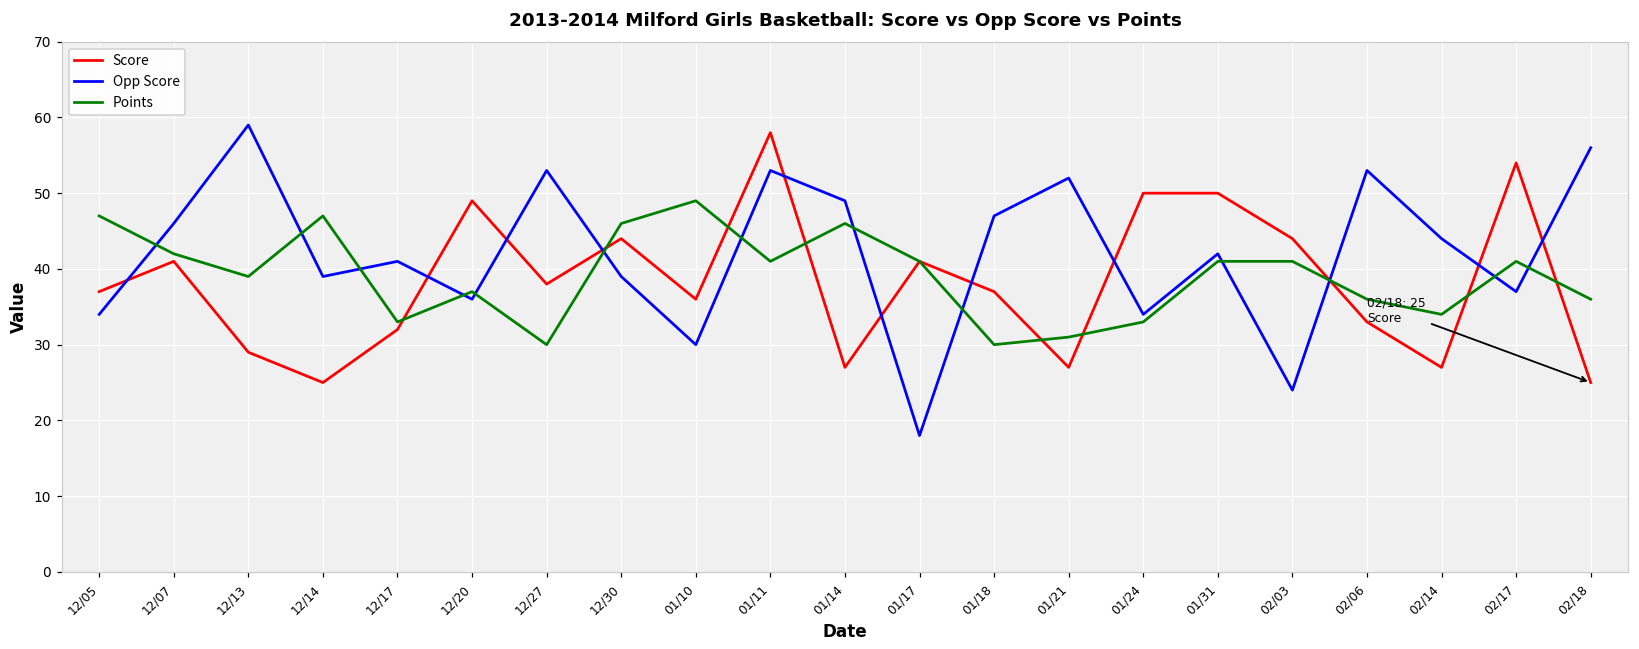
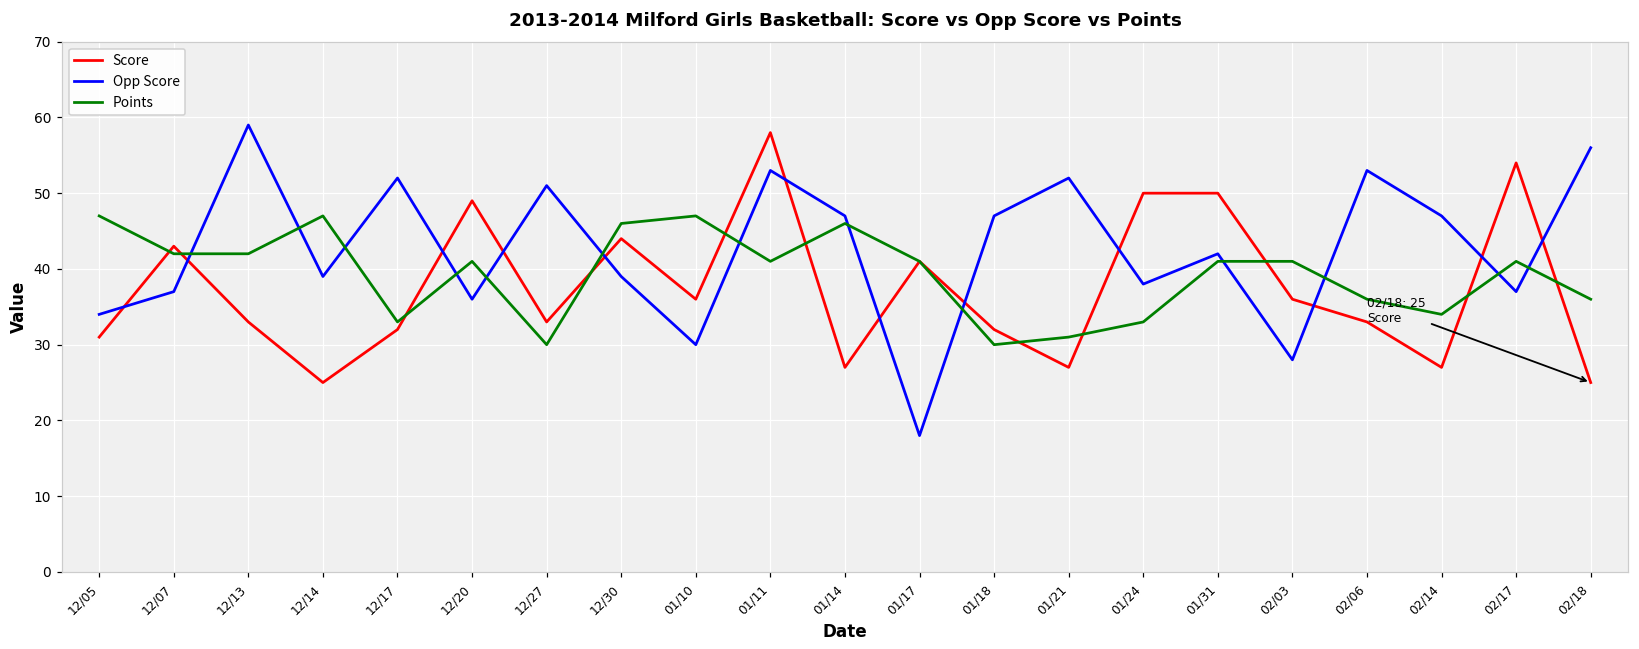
  {
    "Score": {
-     "12/05": 37,
-     "12/07": 41,
-     "12/13": 29,
+     "12/05": 31,
+     "12/07": 43,
+     "12/13": 33,
      "12/14": 25,
      "12/17": 32,
      "12/20": 49,
-     "12/27": 38,
+     "12/27": 33,
      "12/30": 44,
      "01/10": 36,
      "01/11": 58,
      "01/14": 27,
-     "01/18": 37,
+     "01/18": 32,
      "01/21": 27,
      "01/24": 50,
      "01/31": 50,
-     "02/03": 44,
+     "02/03": 36,
      "02/17": 54,
      "02/18": 25
    },
    "Opp Score": {
      "12/05": 34,
-     "12/07": 46,
+     "12/07": 37,
      "12/13": 59,
      "12/14": 39,
-     "12/17": 41,
+     "12/17": 52,
      "12/20": 36,
-     "12/27": 53,
+     "12/27": 51,
      "12/30": 39,
      "01/10": 30,
      "01/11": 53,
-     "01/14": 49,
+     "01/14": 47,
      "01/17": 18,
      "01/18": 47,
      "01/21": 52,
-     "01/24": 34,
+     "01/24": 38,
      "01/31": 42,
-     "02/03": 24,
+     "02/03": 28,
      "02/06": 53,
-     "02/14": 44,
+     "02/14": 47,
      "02/17": 37,
      "02/18": 56
    },
    "Points": {
      "12/05": 47,
      "12/07": 42,
-     "12/13": 39,
+     "12/13": 42,
      "12/14": 47,
      "12/17": 33,
-     "12/20": 37,
+     "12/20": 41,
      "12/27": 30,
      "12/30": 46,
-     "01/10": 49,
+     "01/10": 47,
      "01/11": 41,
      "01/14": 46,
      "01/18": 30,
      "01/21": 31,
      "01/24": 33,
      "01/31": 41,
      "02/03": 41,
      "02/06": 36,
      "02/17": 41,
      "02/18": 36
    }
  }
